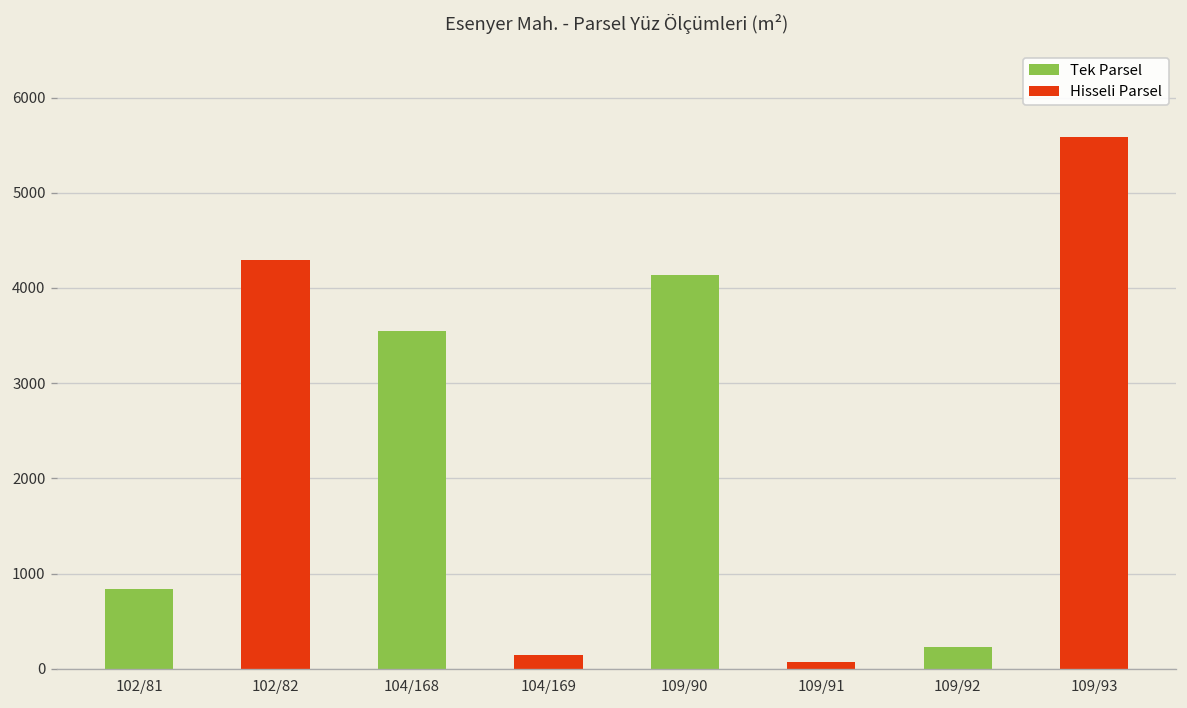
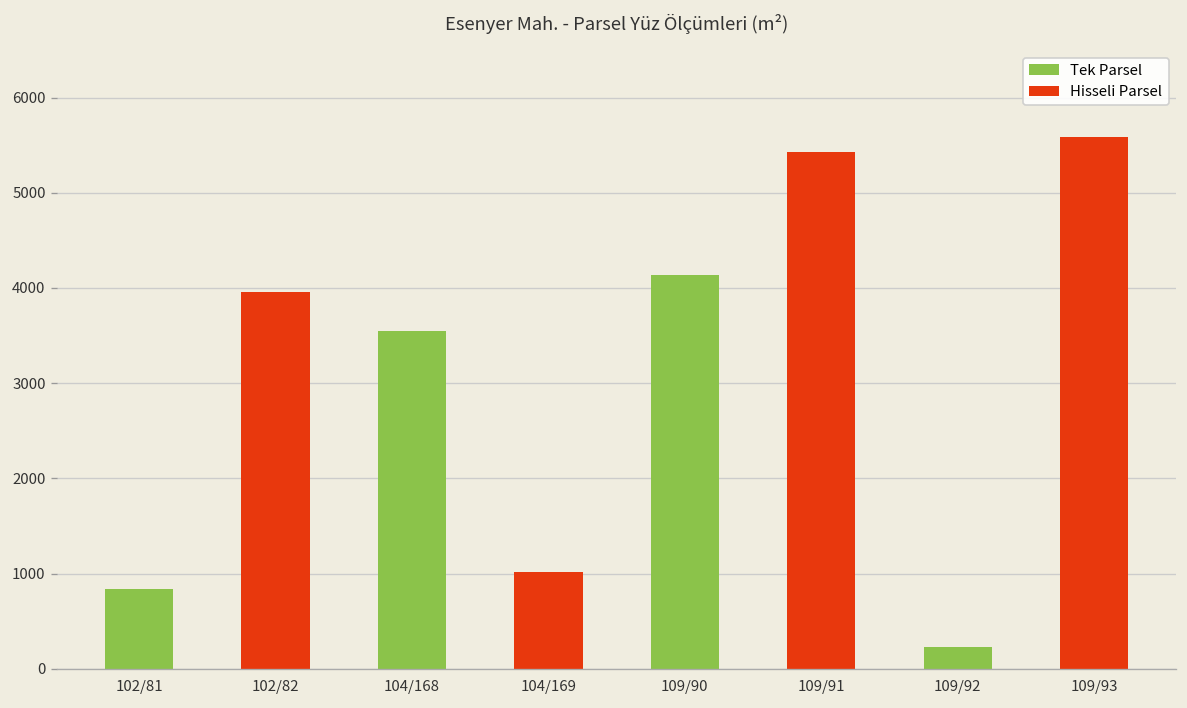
  {
    "102/81": 800,
-   "102/82": 4300,
+   "102/82": 4000,
    "104/168": 3600,
-   "104/169": 100,
+   "104/169": 1000,
    "109/90": 4100,
-   "109/91": 100,
+   "109/91": 5400,
    "109/92": 200,
    "109/93": 5600
  }
